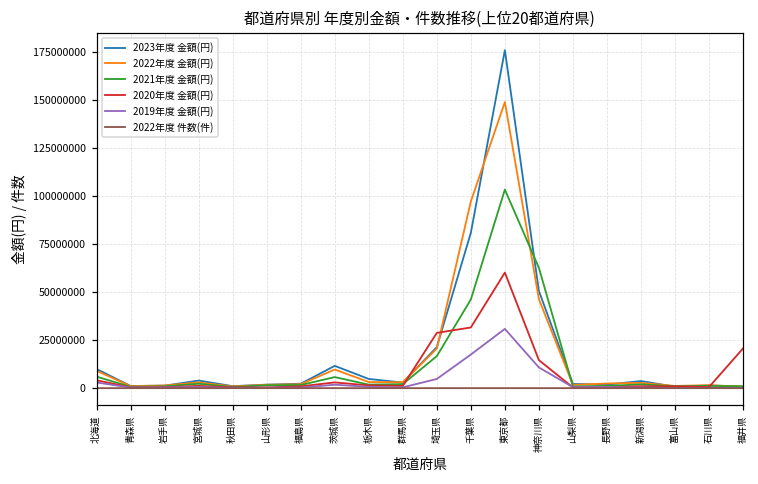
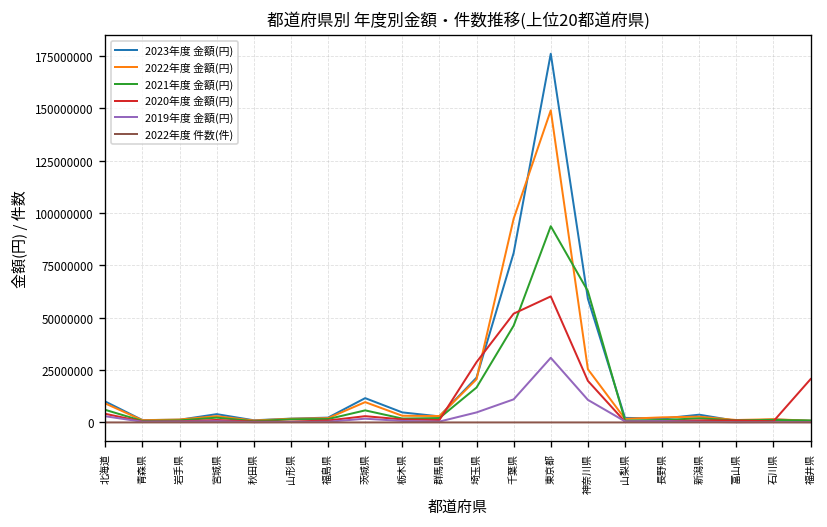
  {
    "2023年度 金額(円)": {
      "茨城県": 12000000,
      "栃木県": 5000000,
      "千葉県": 81000000,
      "東京都": 176000000,
-     "神奈川県": 51000000
+     "神奈川県": 59000000
    },
    "2022年度 金額(円)": {
      "茨城県": 10000000,
      "千葉県": 97000000,
      "東京都": 149000000,
-     "神奈川県": 46000000
+     "神奈川県": 25000000
    },
    "2021年度 金額(円)": {
      "北海道": 6000000,
      "茨城県": 6000000,
      "埼玉県": 17000000,
      "千葉県": 46000000,
-     "東京都": 103000000,
+     "東京都": 94000000,
      "神奈川県": 63000000
    },
    "2020年度 金額(円)": {
      "埼玉県": 29000000,
-     "千葉県": 32000000,
+     "千葉県": 52000000,
      "東京都": 60000000,
-     "神奈川県": 15000000,
+     "神奈川県": 20000000,
      "福井県": 21000000
    },
    "2019年度 金額(円)": {
      "埼玉県": 5000000,
-     "千葉県": 18000000,
+     "千葉県": 11000000,
      "東京都": 31000000,
      "神奈川県": 11000000
    },
    "2022年度 件数(件)": {
      "北海道": 0,
      "茨城県": 0,
      "埼玉県": 0,
      "千葉県": 0,
      "東京都": 0,
      "神奈川県": 0
    }
  }
